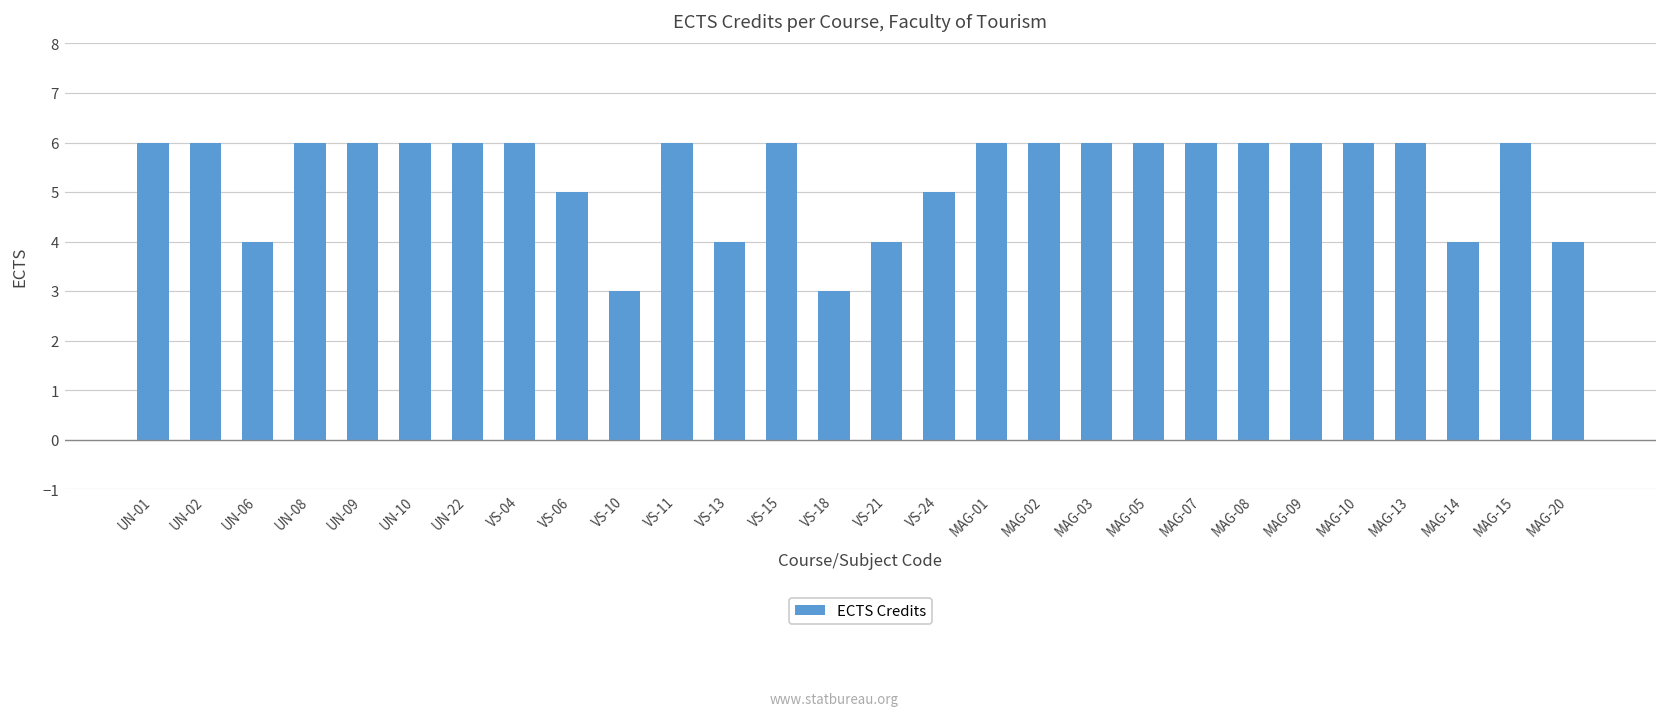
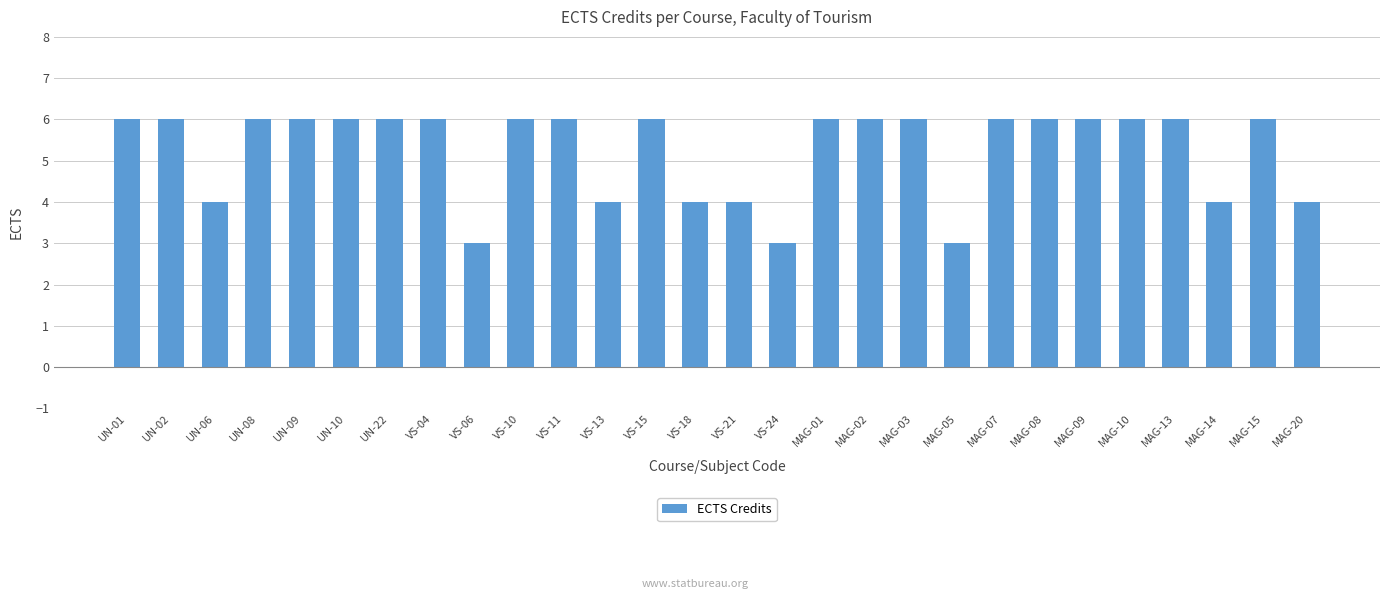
  {
    "UN-01": 6,
    "UN-02": 6,
    "UN-06": 4,
    "UN-08": 6,
    "UN-09": 6,
    "UN-10": 6,
    "UN-22": 6,
    "VS-04": 6,
-   "VS-06": 5,
-   "VS-10": 3,
+   "VS-06": 3,
+   "VS-10": 6,
    "VS-11": 6,
    "VS-13": 4,
    "VS-15": 6,
-   "VS-18": 3,
+   "VS-18": 4,
    "VS-21": 4,
-   "VS-24": 5,
+   "VS-24": 3,
    "MAG-01": 6,
    "MAG-02": 6,
    "MAG-03": 6,
-   "MAG-05": 6,
+   "MAG-05": 3,
    "MAG-07": 6,
    "MAG-08": 6,
    "MAG-09": 6,
    "MAG-10": 6,
    "MAG-13": 6,
    "MAG-14": 4,
    "MAG-15": 6,
    "MAG-20": 4
  }
